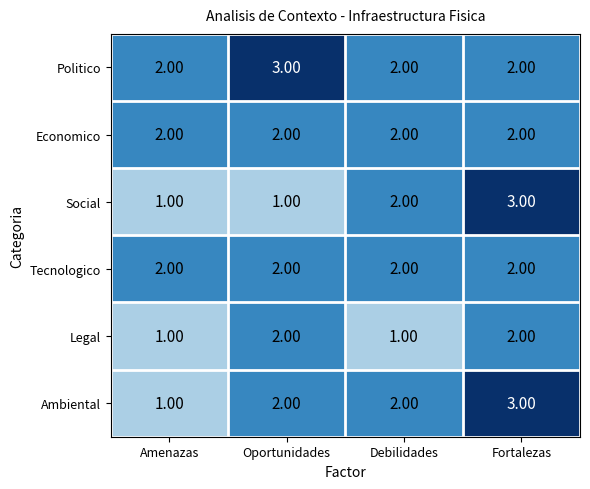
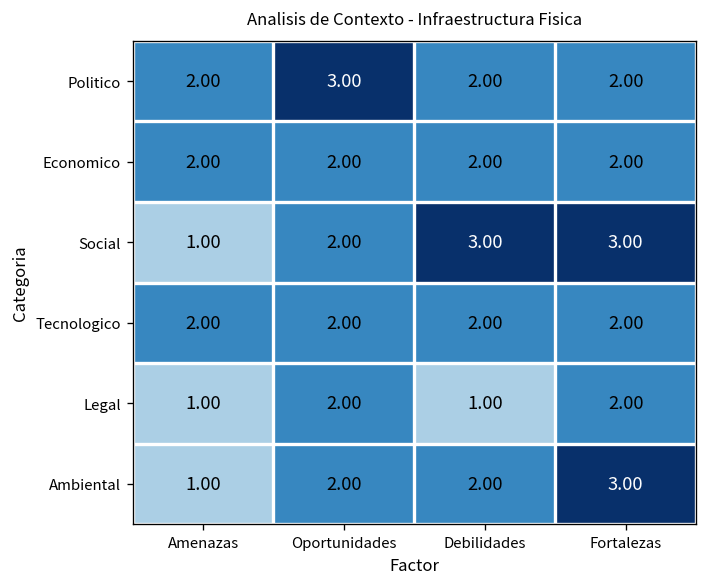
  {
    "Politico": {
      "Amenazas": 2.00,
      "Oportunidades": 3.00,
      "Debilidades": 2.00,
      "Fortalezas": 2.00
    },
    "Economico": {
      "Amenazas": 2.00,
      "Oportunidades": 2.00,
      "Debilidades": 2.00,
      "Fortalezas": 2.00
    },
    "Social": {
      "Amenazas": 1.00,
-     "Oportunidades": 1.00,
-     "Debilidades": 2.00,
+     "Oportunidades": 2.00,
+     "Debilidades": 3.00,
      "Fortalezas": 3.00
    },
    "Tecnologico": {
      "Amenazas": 2.00,
      "Oportunidades": 2.00,
      "Debilidades": 2.00,
      "Fortalezas": 2.00
    },
    "Legal": {
      "Amenazas": 1.00,
      "Oportunidades": 2.00,
      "Debilidades": 1.00,
      "Fortalezas": 2.00
    },
    "Ambiental": {
      "Amenazas": 1.00,
      "Oportunidades": 2.00,
      "Debilidades": 2.00,
      "Fortalezas": 3.00
    }
  }
